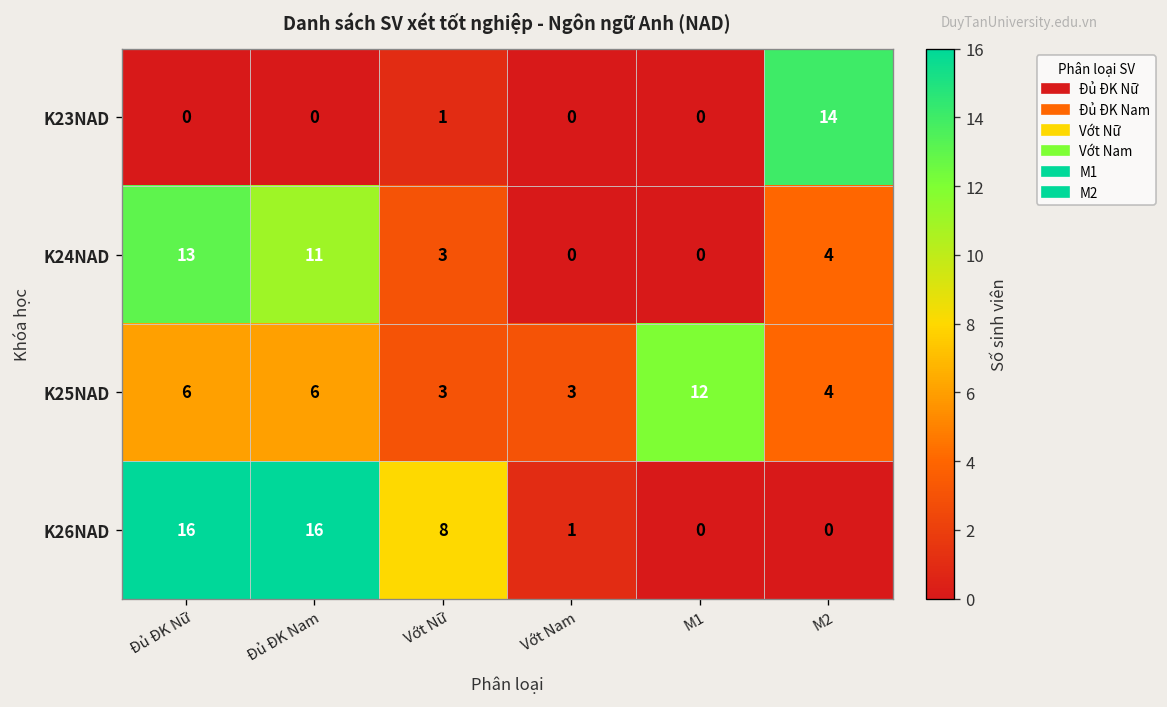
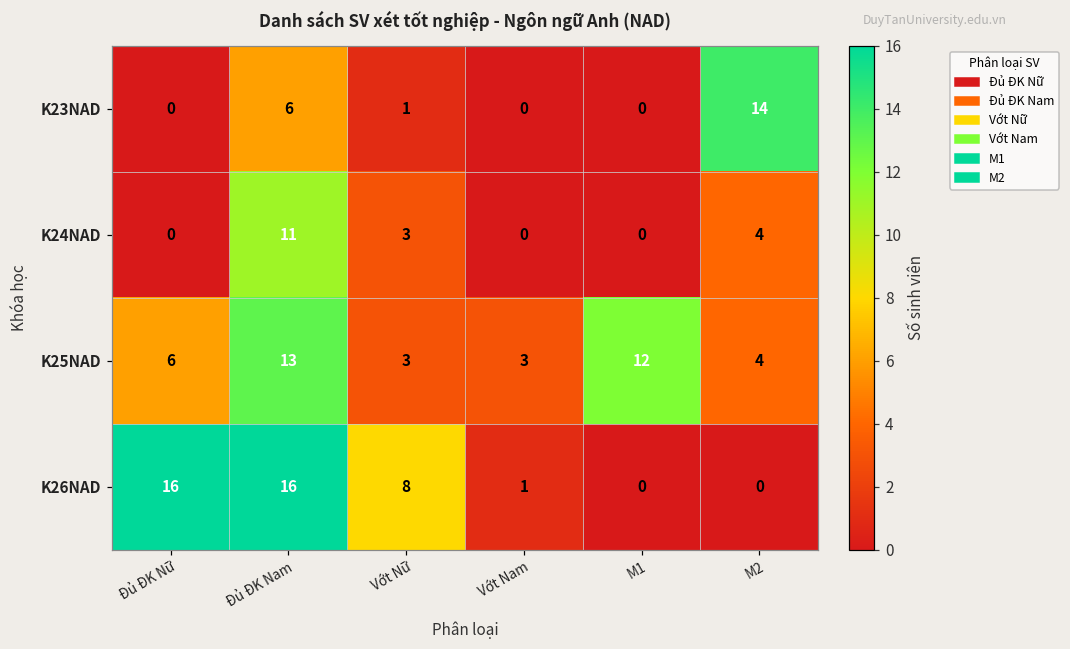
  {
    "K23NAD": {
      "Đủ ĐK Nữ": 0,
-     "Đủ ĐK Nam": 0,
+     "Đủ ĐK Nam": 6,
      "Vớt Nữ": 1,
      "Vớt Nam": 0,
      "M1": 0,
      "M2": 14
    },
    "K24NAD": {
-     "Đủ ĐK Nữ": 13,
+     "Đủ ĐK Nữ": 0,
      "Đủ ĐK Nam": 11,
      "Vớt Nữ": 3,
      "Vớt Nam": 0,
      "M1": 0,
      "M2": 4
    },
    "K25NAD": {
      "Đủ ĐK Nữ": 6,
-     "Đủ ĐK Nam": 6,
+     "Đủ ĐK Nam": 13,
      "Vớt Nữ": 3,
      "Vớt Nam": 3,
      "M1": 12,
      "M2": 4
    },
    "K26NAD": {
      "Đủ ĐK Nữ": 16,
      "Đủ ĐK Nam": 16,
      "Vớt Nữ": 8,
      "Vớt Nam": 1,
      "M1": 0,
      "M2": 0
    }
  }
